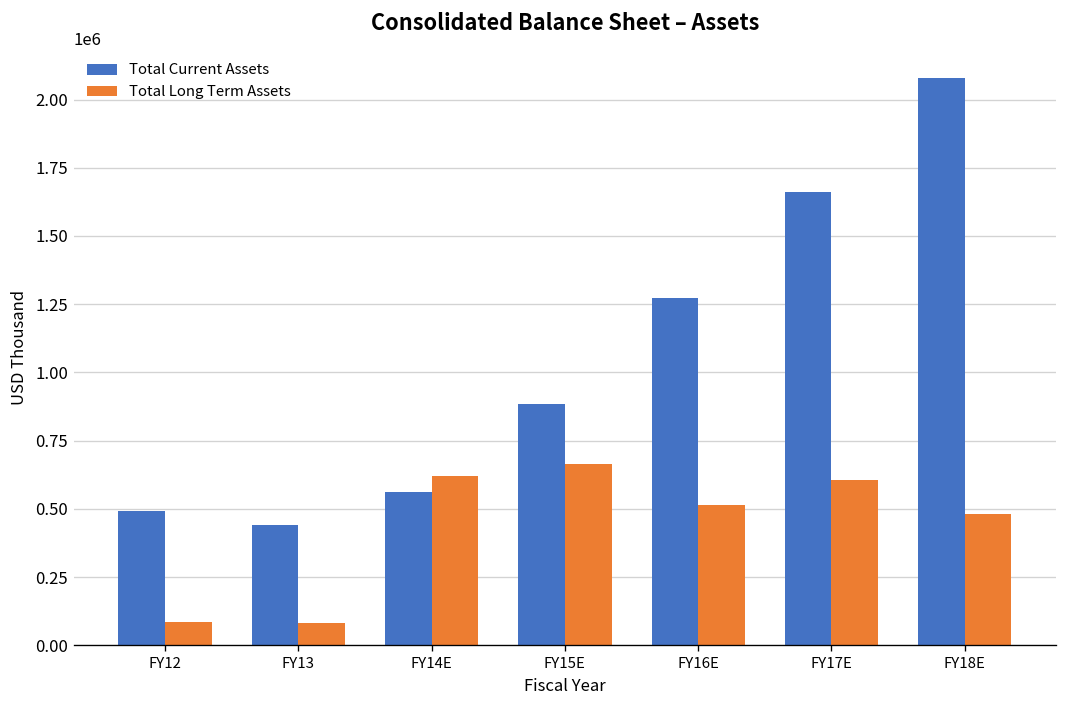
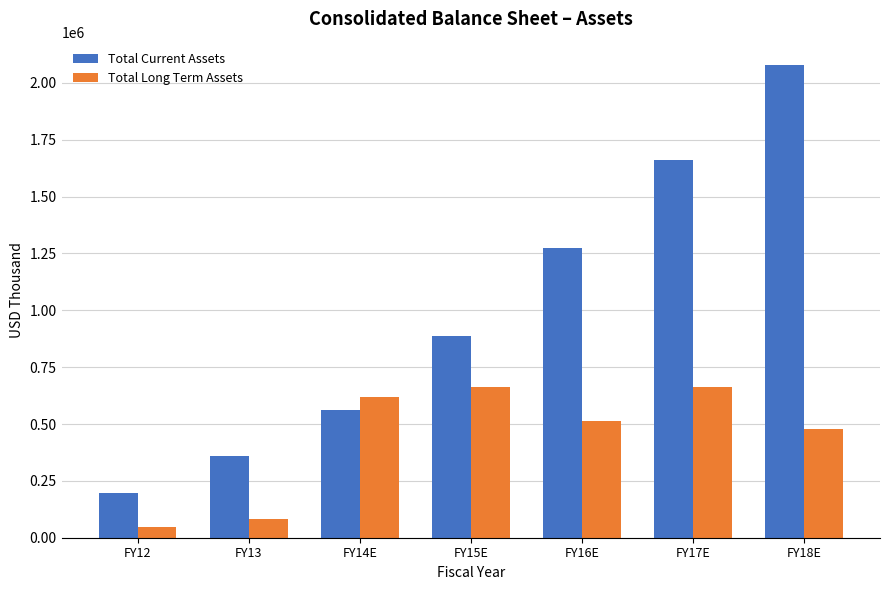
  {
    "Total Current Assets": {
-     "FY12": 490000,
-     "FY13": 440000,
+     "FY12": 200000,
+     "FY13": 360000,
      "FY14E": 560000,
      "FY15E": 890000,
      "FY16E": 1270000,
      "FY17E": 1660000,
      "FY18E": 2080000
    },
    "Total Long Term Assets": {
-     "FY12": 90000,
+     "FY12": 50000,
      "FY13": 80000,
      "FY14E": 620000,
      "FY15E": 660000,
      "FY16E": 520000,
-     "FY17E": 610000,
+     "FY17E": 660000,
      "FY18E": 480000
    }
  }
